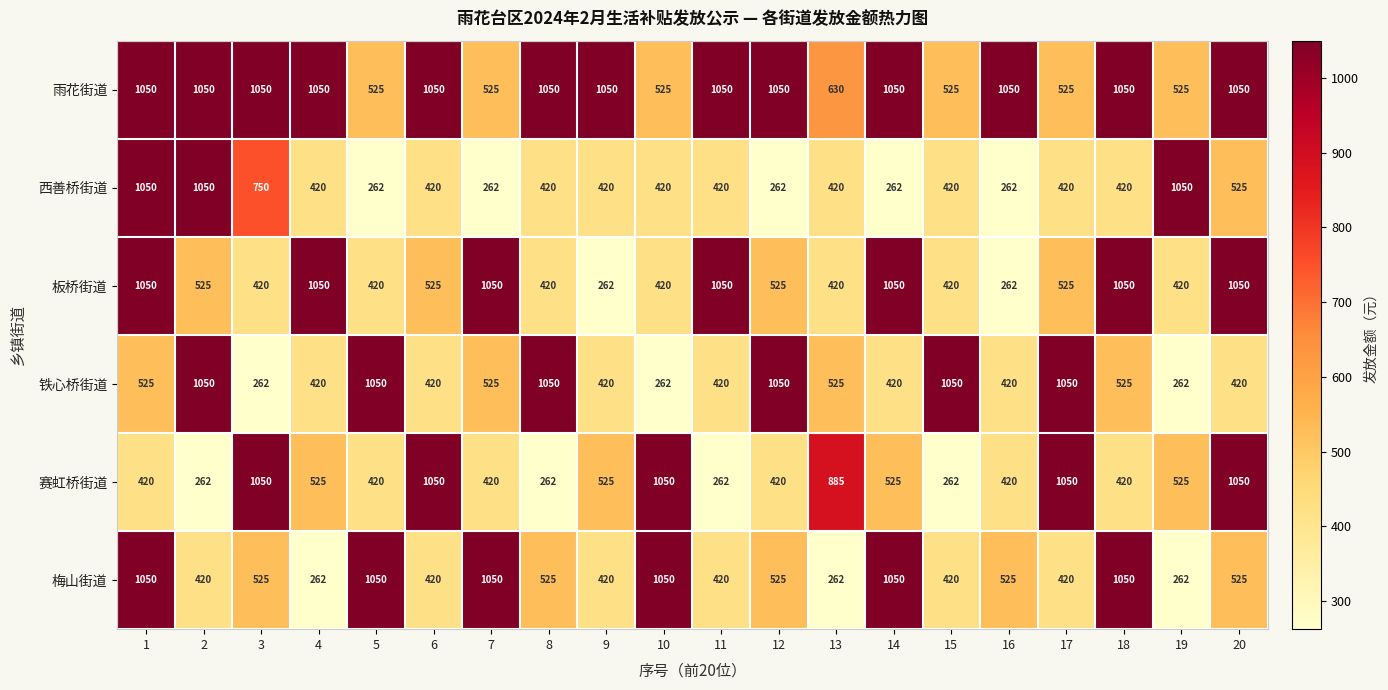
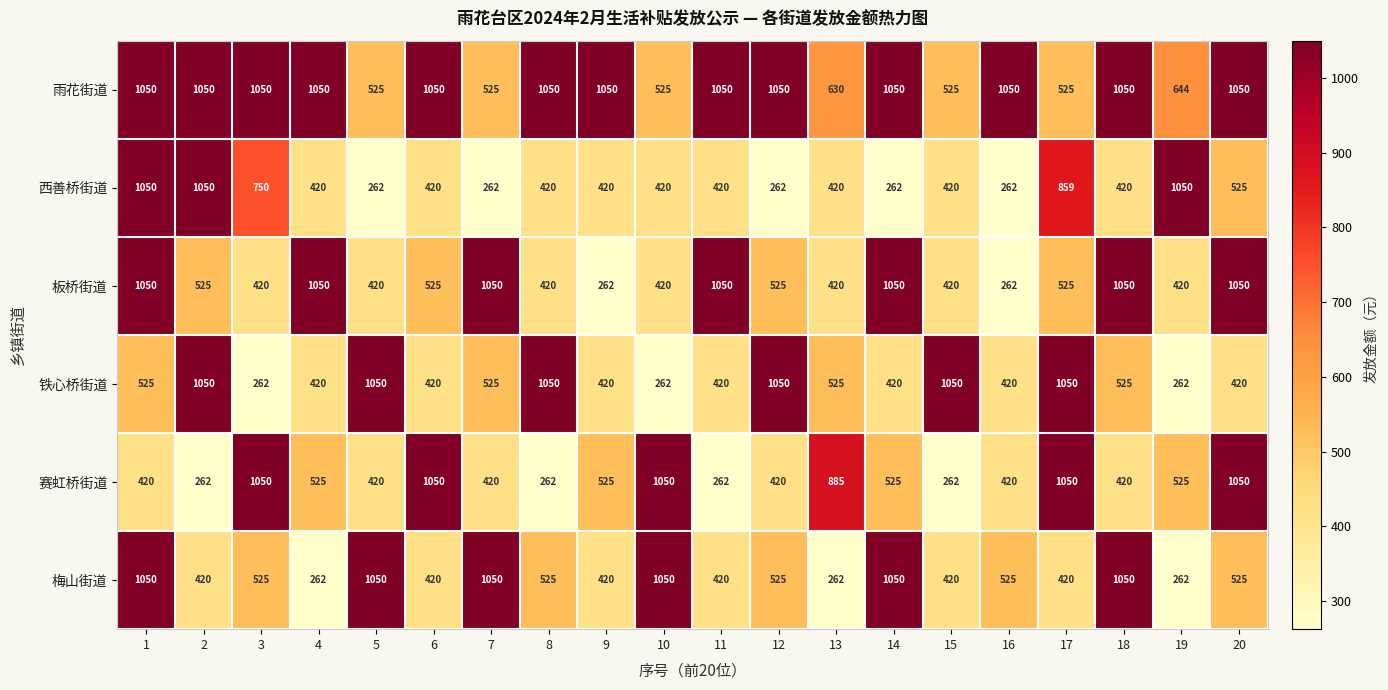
  {
    "雨花街道": {
      "1": 1050,
      "2": 1050,
      "3": 1050,
      "4": 1050,
      "5": 525,
      "6": 1050,
      "7": 525,
      "8": 1050,
      "9": 1050,
      "10": 525,
      "11": 1050,
      "12": 1050,
      "13": 630,
      "14": 1050,
      "15": 525,
      "16": 1050,
      "17": 525,
      "18": 1050,
-     "19": 525,
+     "19": 644,
      "20": 1050
    },
    "西善桥街道": {
      "1": 1050,
      "2": 1050,
      "3": 750,
      "4": 420,
      "5": 262,
      "6": 420,
      "7": 262,
      "8": 420,
      "9": 420,
      "10": 420,
      "11": 420,
      "12": 262,
      "13": 420,
      "14": 262,
      "15": 420,
      "16": 262,
-     "17": 420,
+     "17": 859,
      "18": 420,
      "19": 1050,
      "20": 525
    },
    "板桥街道": {
      "1": 1050,
      "2": 525,
      "3": 420,
      "4": 1050,
      "5": 420,
      "6": 525,
      "7": 1050,
      "8": 420,
      "9": 262,
      "10": 420,
      "11": 1050,
      "12": 525,
      "13": 420,
      "14": 1050,
      "15": 420,
      "16": 262,
      "17": 525,
      "18": 1050,
      "19": 420,
      "20": 1050
    },
    "铁心桥街道": {
      "1": 525,
      "2": 1050,
      "3": 262,
      "4": 420,
      "5": 1050,
      "6": 420,
      "7": 525,
      "8": 1050,
      "9": 420,
      "10": 262,
      "11": 420,
      "12": 1050,
      "13": 525,
      "14": 420,
      "15": 1050,
      "16": 420,
      "17": 1050,
      "18": 525,
      "19": 262,
      "20": 420
    },
    "赛虹桥街道": {
      "1": 420,
      "2": 262,
      "3": 1050,
      "4": 525,
      "5": 420,
      "6": 1050,
      "7": 420,
      "8": 262,
      "9": 525,
      "10": 1050,
      "11": 262,
      "12": 420,
      "13": 885,
      "14": 525,
      "15": 262,
      "16": 420,
      "17": 1050,
      "18": 420,
      "19": 525,
      "20": 1050
    },
    "梅山街道": {
      "1": 1050,
      "2": 420,
      "3": 525,
      "4": 262,
      "5": 1050,
      "6": 420,
      "7": 1050,
      "8": 525,
      "9": 420,
      "10": 1050,
      "11": 420,
      "12": 525,
      "13": 262,
      "14": 1050,
      "15": 420,
      "16": 525,
      "17": 420,
      "18": 1050,
      "19": 262,
      "20": 525
    }
  }
